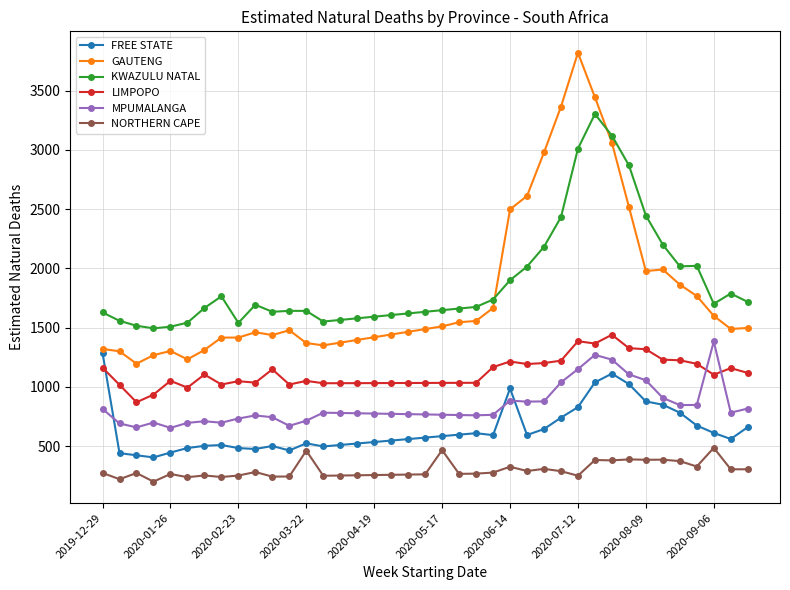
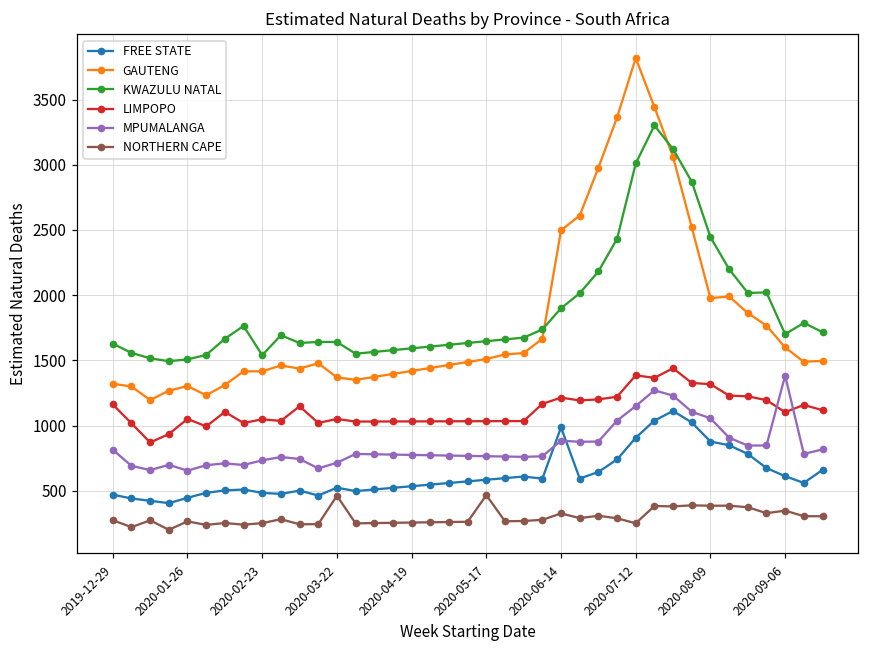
  {
    "FREE STATE": {
-     "2019-12-29": 1290,
+     "2019-12-29": 470,
      "2020-01-26": 450,
      "2020-02-23": 480,
      "2020-03-22": 520,
      "2020-04-19": 530,
      "2020-05-17": 580,
      "2020-06-14": 990,
-     "2020-07-12": 830,
+     "2020-07-12": 910,
      "2020-08-09": 880,
      "2020-09-06": 610
    },
    "GAUTENG": {
      "2019-12-29": 1320,
      "2020-01-26": 1300,
      "2020-02-23": 1420,
      "2020-03-22": 1370,
      "2020-04-19": 1420,
      "2020-05-17": 1510,
      "2020-06-14": 2500,
      "2020-07-12": 3820,
      "2020-08-09": 1980,
      "2020-09-06": 1600
    },
    "KWAZULU NATAL": {
      "2019-12-29": 1630,
      "2020-01-26": 1510,
      "2020-02-23": 1540,
      "2020-03-22": 1640,
      "2020-04-19": 1590,
      "2020-05-17": 1650,
      "2020-06-14": 1900,
      "2020-07-12": 3010,
      "2020-08-09": 2450,
      "2020-09-06": 1700
    },
    "LIMPOPO": {
      "2019-12-29": 1160,
      "2020-01-26": 1050,
      "2020-02-23": 1050,
      "2020-03-22": 1050,
      "2020-04-19": 1030,
      "2020-05-17": 1030,
      "2020-06-14": 1210,
      "2020-07-12": 1380,
      "2020-08-09": 1320,
      "2020-09-06": 1100
    },
    "MPUMALANGA": {
      "2019-12-29": 810,
      "2020-01-26": 650,
      "2020-02-23": 730,
      "2020-03-22": 710,
      "2020-04-19": 770,
      "2020-05-17": 760,
      "2020-06-14": 880,
      "2020-07-12": 1150,
      "2020-08-09": 1060,
      "2020-09-06": 1380
    },
    "NORTHERN CAPE": {
      "2019-12-29": 270,
      "2020-01-26": 260,
      "2020-02-23": 250,
      "2020-03-22": 460,
      "2020-04-19": 260,
      "2020-05-17": 470,
      "2020-06-14": 330,
      "2020-07-12": 250,
      "2020-08-09": 380,
-     "2020-09-06": 490
+     "2020-09-06": 350
    }
  }
